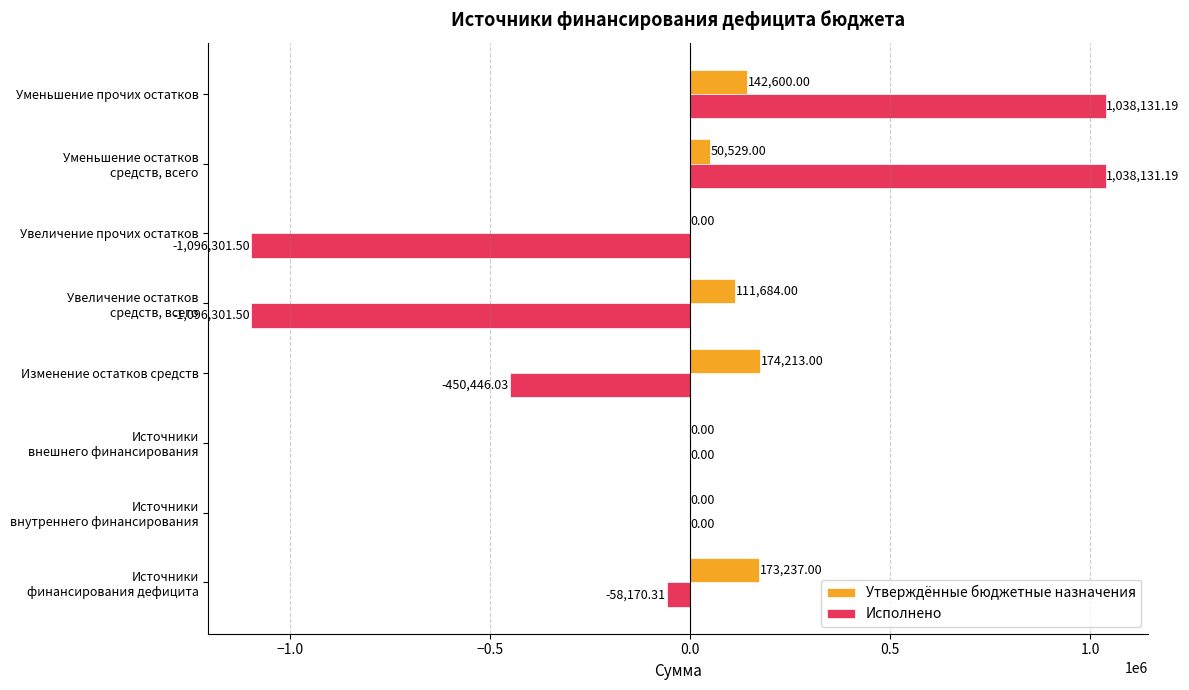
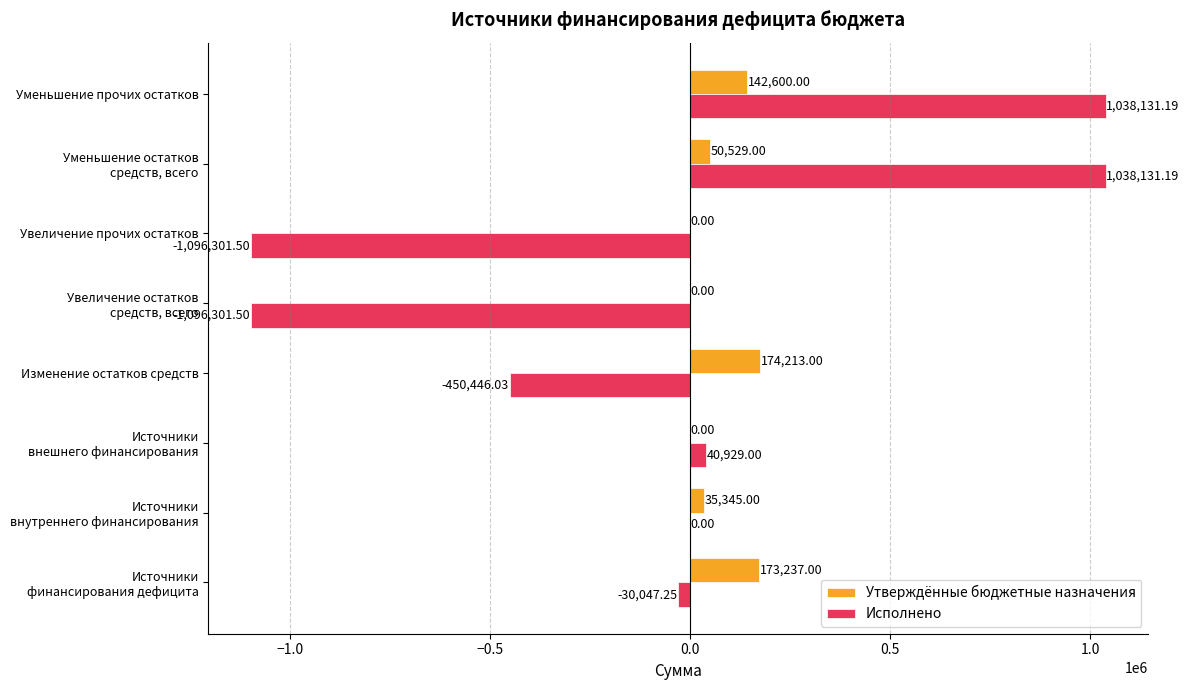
  {
    "Утверждённые бюджетные назначения": {
      "Уменьшение прочих остатков": "142,600.00",
      "Уменьшение остатков средств, всего": "50,529.00",
      "Увеличение прочих остатков": "0.00",
-     "Увеличение остатков средств, всего": "111,684.00",
+     "Увеличение остатков средств, всего": "0.00",
      "Изменение остатков средств": "174,213.00",
      "Источники внешнего финансирования": "0.00",
-     "Источники внутреннего финансирования": "0.00",
+     "Источники внутреннего финансирования": "35,345.00",
      "Источники финансирования дефицита": "173,237.00"
    },
    "Исполнено": {
      "Уменьшение прочих остатков": "1,038,131.19",
      "Уменьшение остатков средств, всего": "1,038,131.19",
      "Увеличение прочих остатков": "-1,096,301.50",
      "Увеличение остатков средств, всего": "-1,096,301.50",
      "Изменение остатков средств": "-450,446.03",
-     "Источники внешнего финансирования": "0.00",
+     "Источники внешнего финансирования": "40,929.00",
      "Источники внутреннего финансирования": "0.00",
-     "Источники финансирования дефицита": "-58,170.31"
+     "Источники финансирования дефицита": "-30,047.25"
    }
  }
